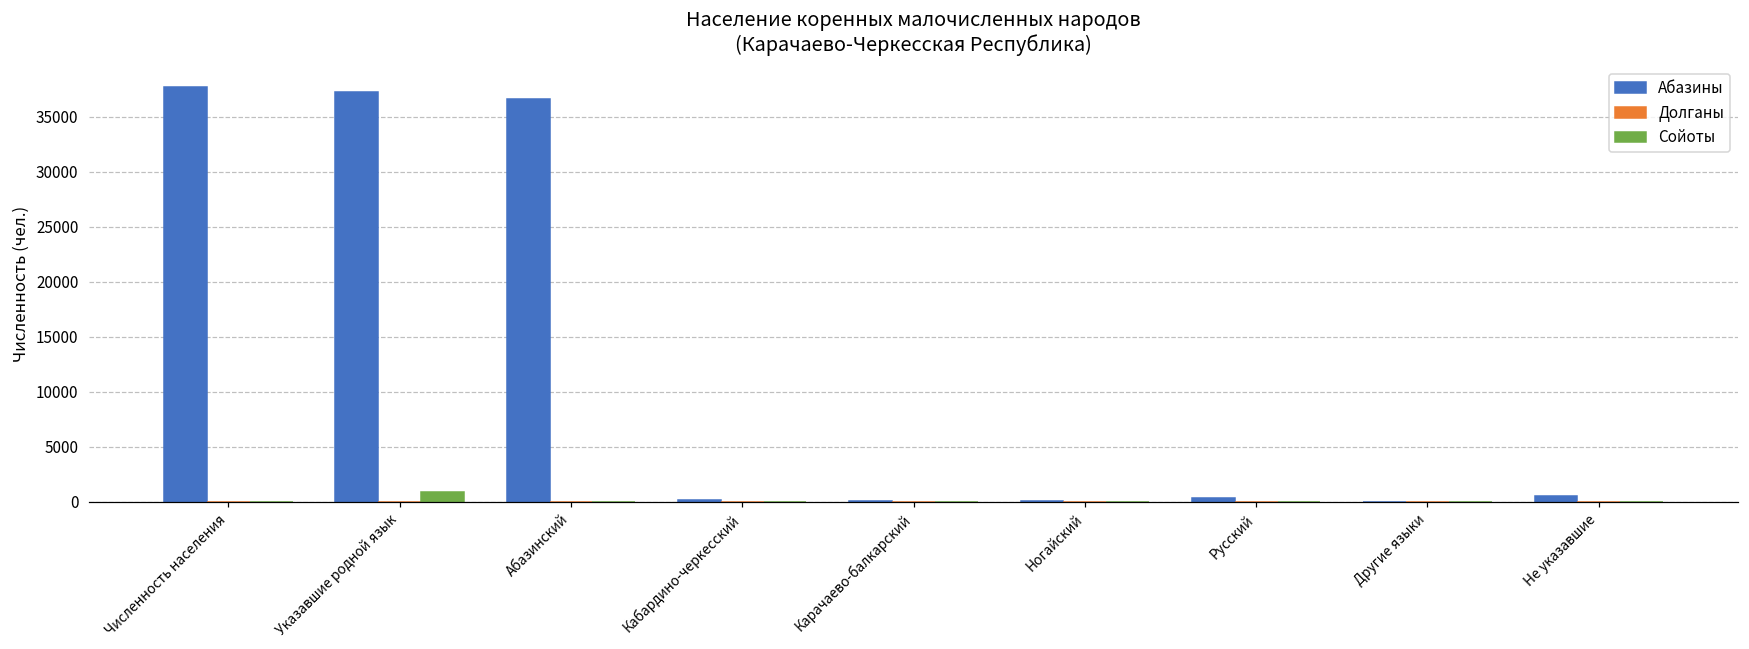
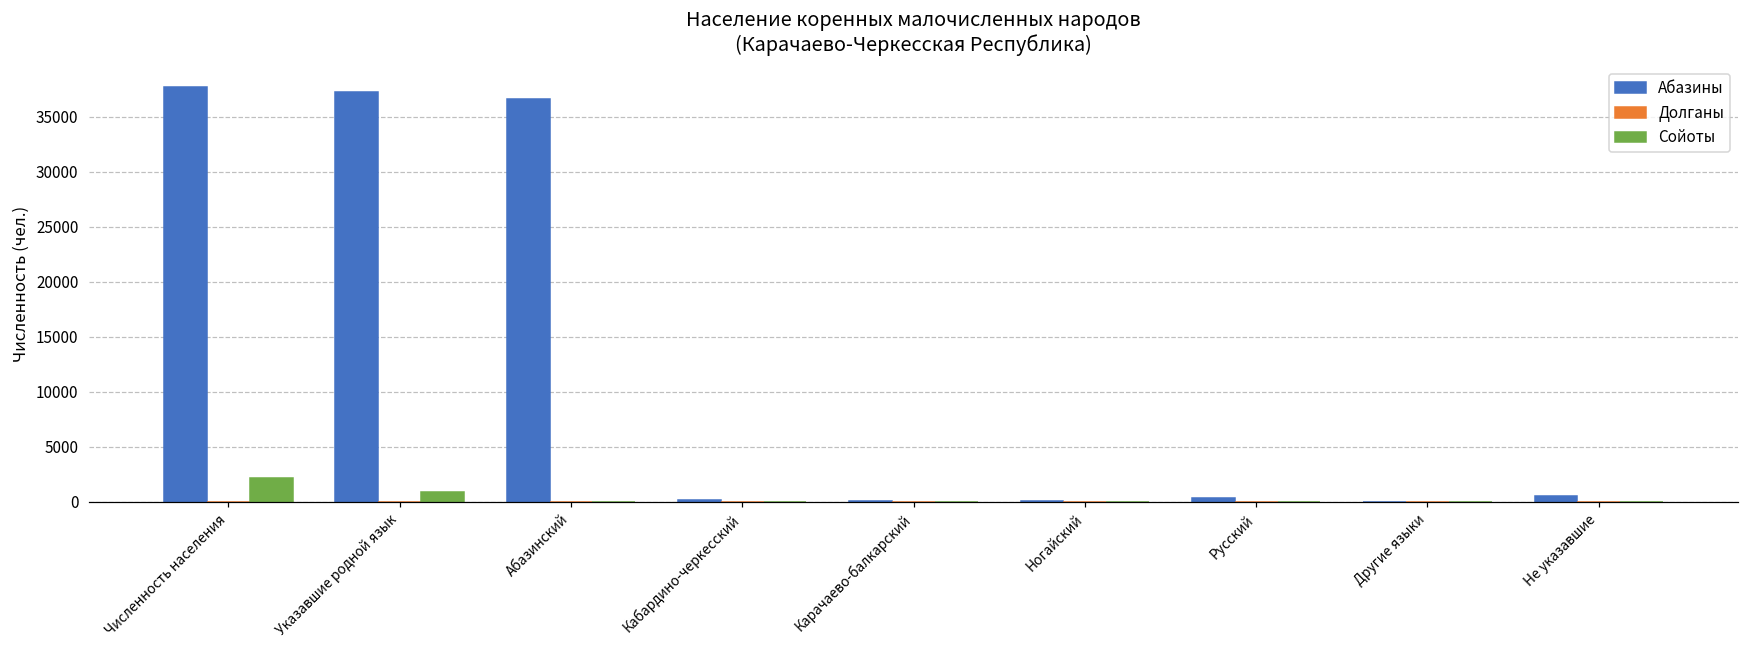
  {
    "Абазины": {
      "Численность населения": 37700,
      "Указавшие родной язык": 37200,
      "Абазинский": 36600,
      "Русский": 300,
      "Не указавшие": 500
    },
    "Долганы": {
      "Абазинский": 0,
      "Кабардино-черкесский": 0,
      "Карачаево-балкарский": 0,
      "Ногайский": 0,
      "Русский": 0,
      "Не указавшие": 0
    },
    "Сойоты": {
-     "Численность населения": 0,
+     "Численность населения": 2200,
      "Указавшие родной язык": 900,
      "Абазинский": 0,
      "Кабардино-черкесский": 0,
      "Карачаево-балкарский": 0,
      "Ногайский": 0,
      "Другие языки": 0,
      "Не указавшие": 0
    }
  }
